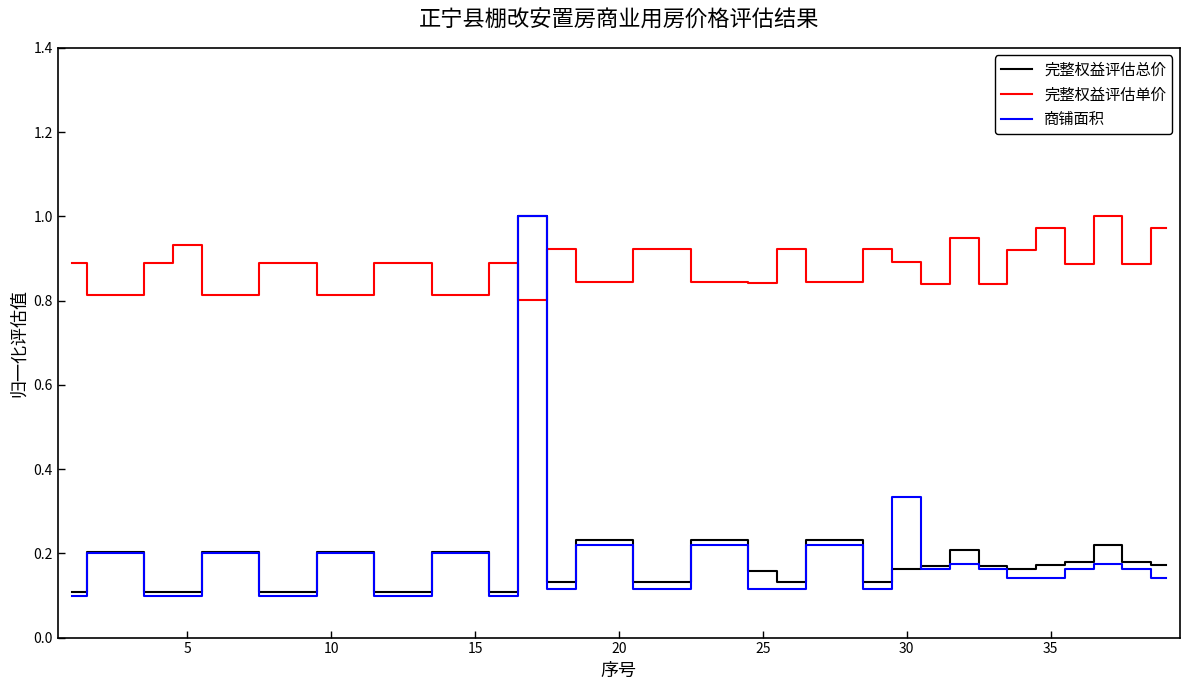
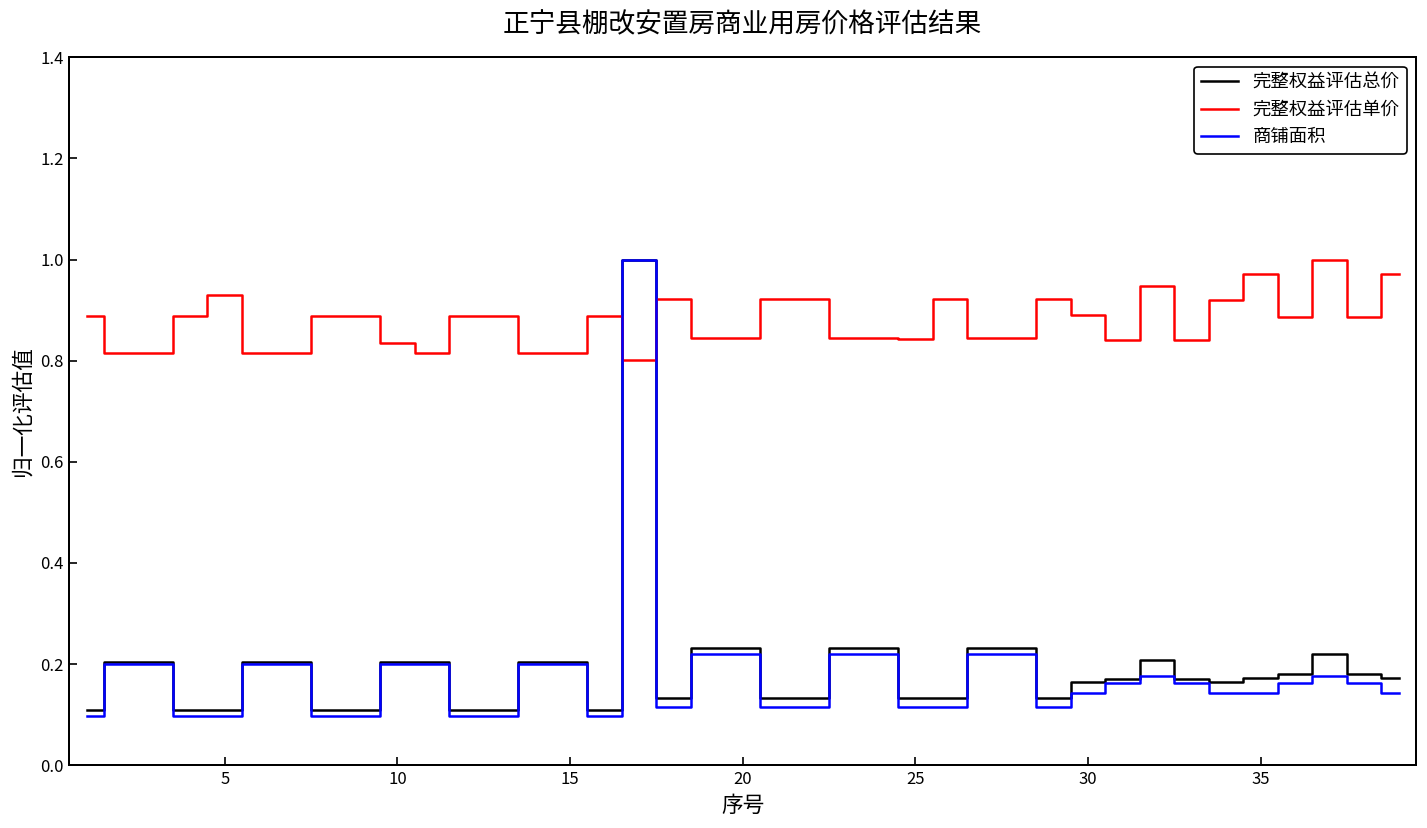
  {
    "完整权益评估总价": {
      "5": 0.11,
      "20": 0.23,
-     "25": 0.16,
+     "25": 0.13,
      "30": 0.16,
      "35": 0.17
    },
    "完整权益评估单价": {
      "5": 0.93,
-     "10": 0.81,
+     "10": 0.84,
      "15": 0.81,
      "20": 0.84,
      "25": 0.84,
      "30": 0.89,
      "35": 0.97
    },
    "商铺面积": {
      "5": 0.10,
      "20": 0.22,
      "25": 0.12,
-     "30": 0.33,
+     "30": 0.14,
      "35": 0.14
    }
  }
